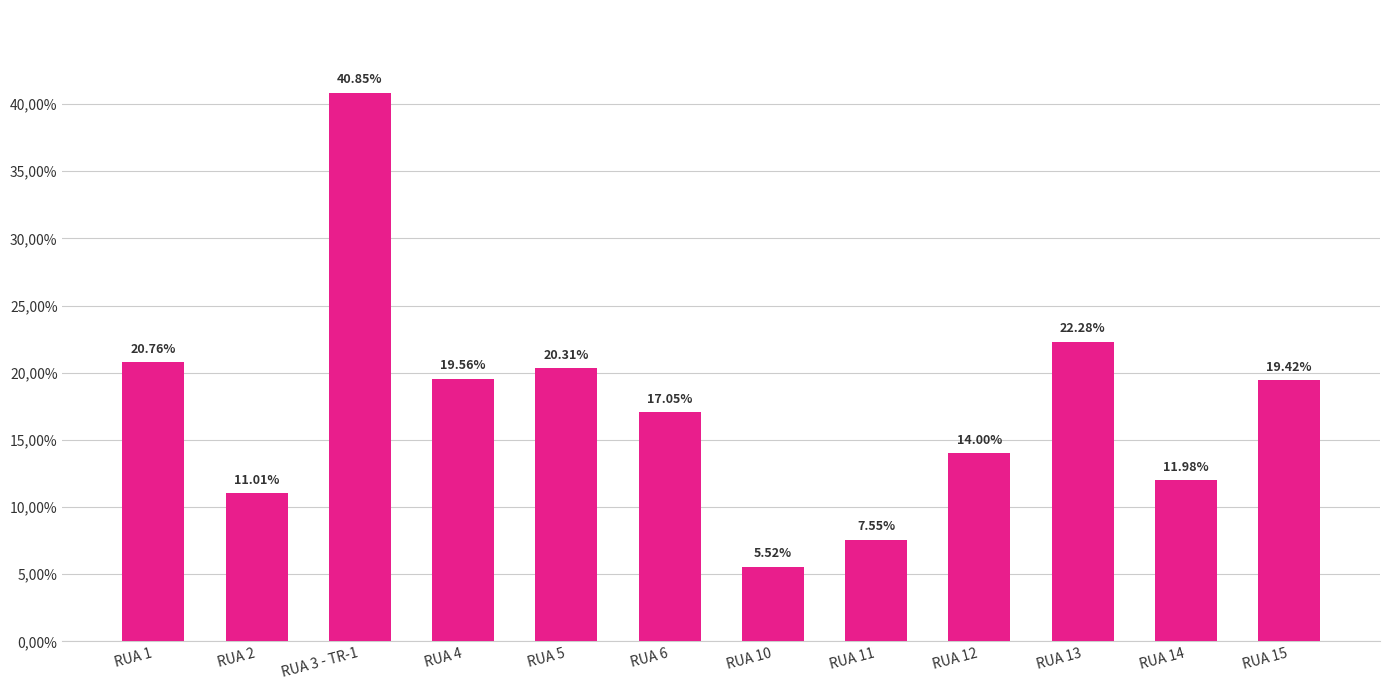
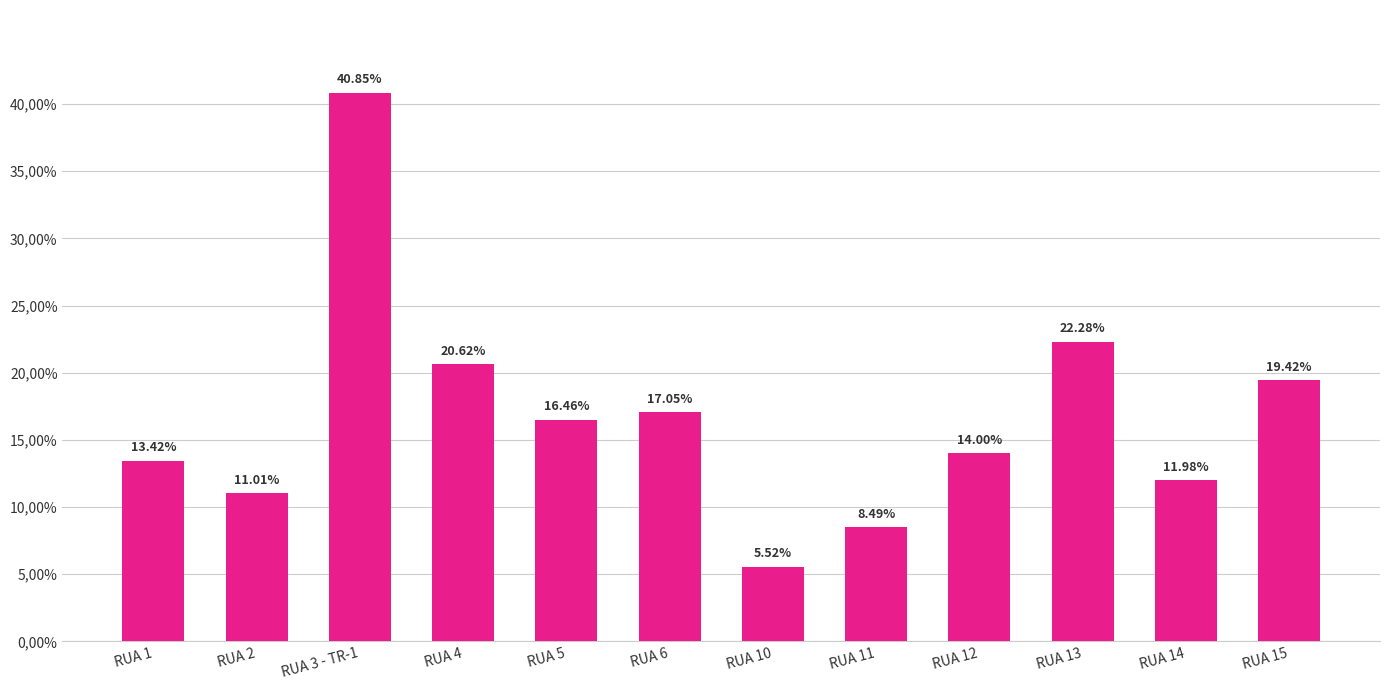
  {
-   "RUA 1": "20.76%",
+   "RUA 1": "13.42%",
    "RUA 2": "11.01%",
    "RUA 3 - TR-1": "40.85%",
-   "RUA 4": "19.56%",
-   "RUA 5": "20.31%",
+   "RUA 4": "20.62%",
+   "RUA 5": "16.46%",
    "RUA 6": "17.05%",
    "RUA 10": "5.52%",
-   "RUA 11": "7.55%",
+   "RUA 11": "8.49%",
    "RUA 12": "14.00%",
    "RUA 13": "22.28%",
    "RUA 14": "11.98%",
    "RUA 15": "19.42%"
  }
